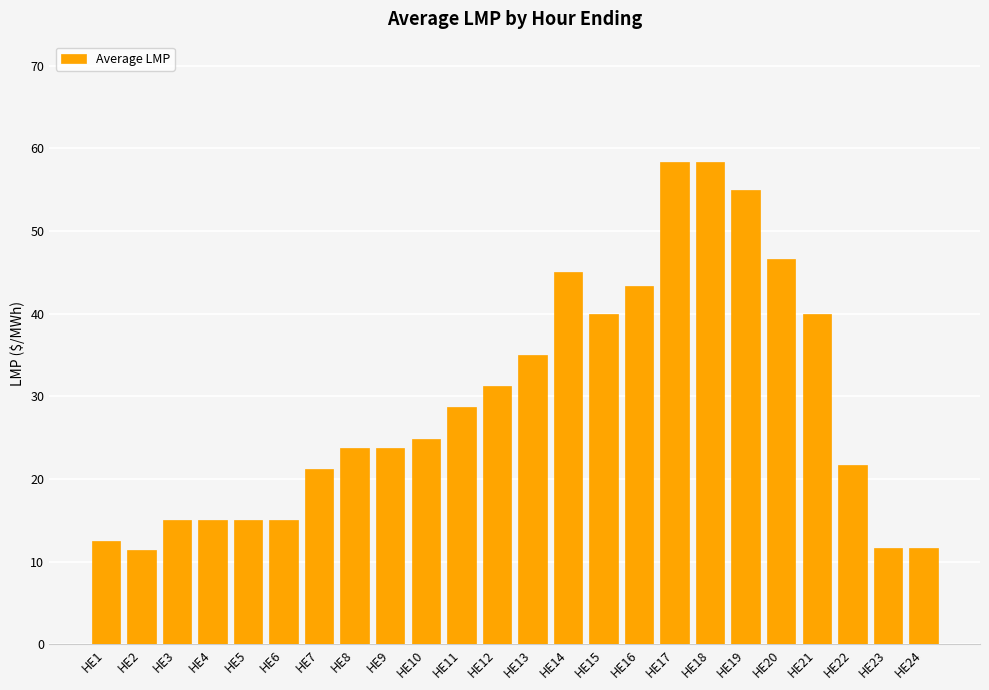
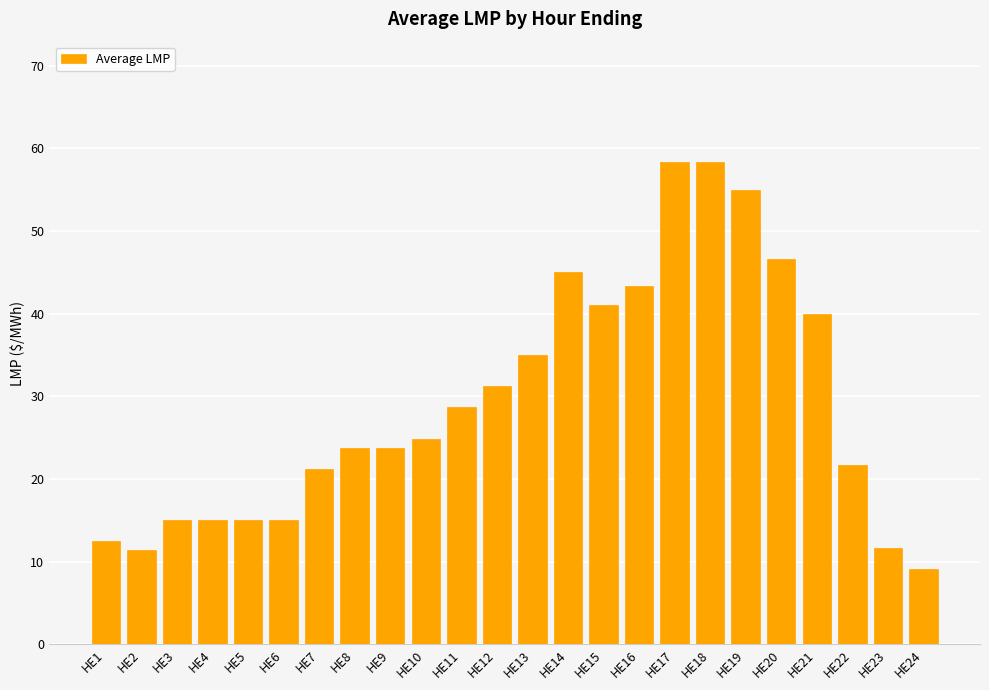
  {
    "HE1": 13,
    "HE2": 11,
    "HE3": 15,
    "HE4": 15,
    "HE5": 15,
    "HE6": 15,
    "HE7": 21,
    "HE8": 24,
    "HE9": 24,
    "HE10": 25,
    "HE11": 29,
    "HE12": 31,
    "HE13": 35,
    "HE14": 45,
-   "HE15": 40,
+   "HE15": 41,
    "HE16": 43,
    "HE17": 58,
    "HE18": 58,
    "HE19": 55,
    "HE20": 47,
    "HE21": 40,
    "HE22": 22,
    "HE23": 12,
-   "HE24": 12
+   "HE24": 9
  }
